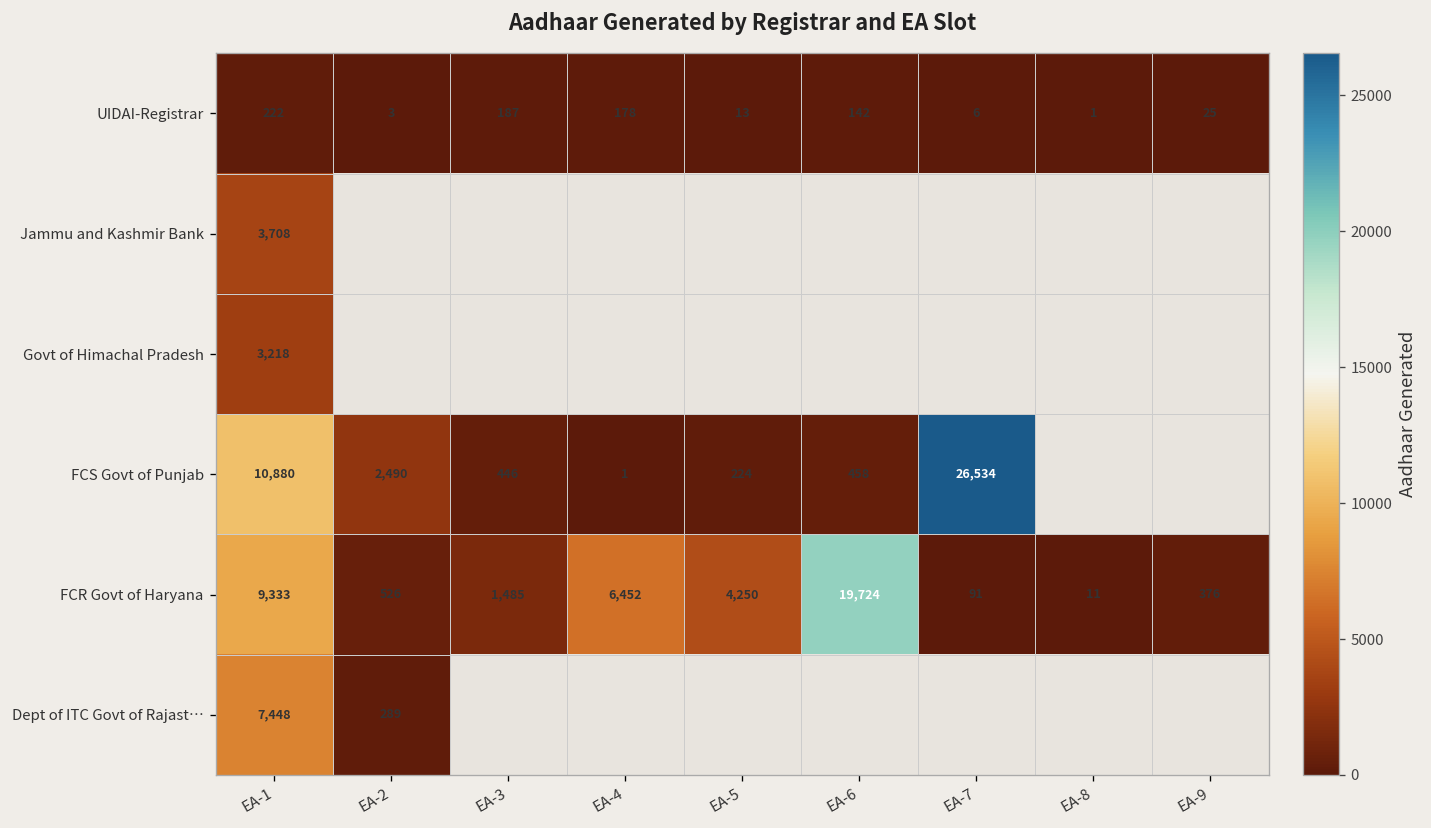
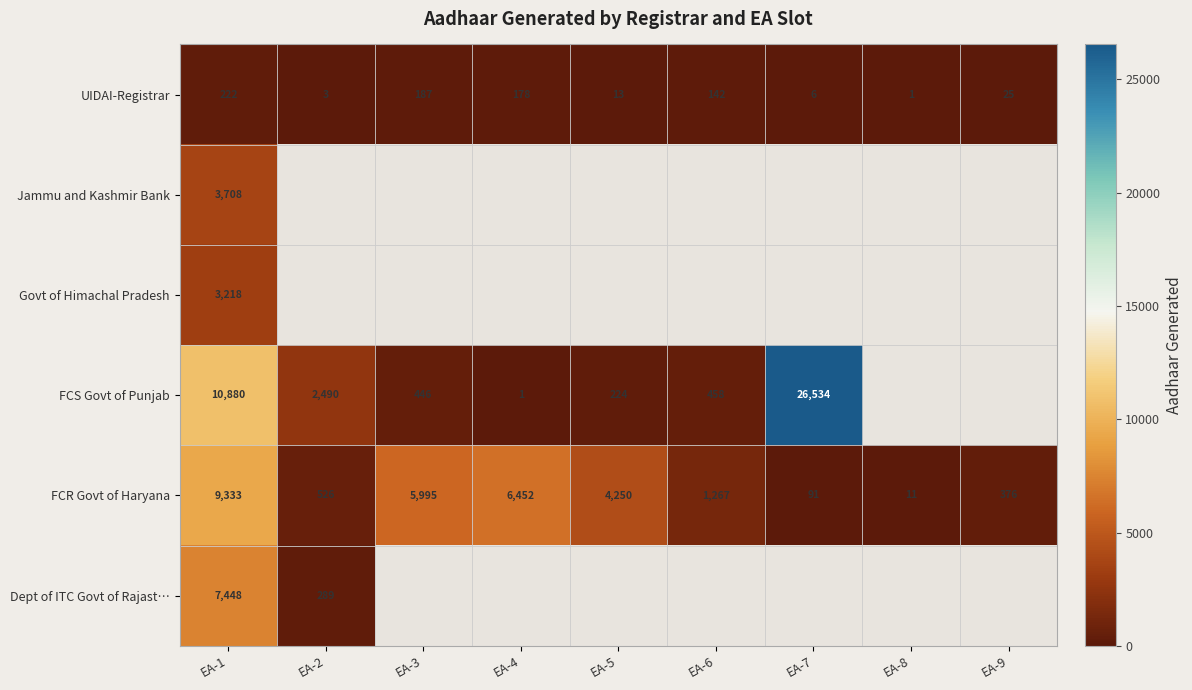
  {
    "Jammu and Kashmir Bank": {
      "EA-1": "3,708"
    },
    "Govt of Himachal Pradesh": {
      "EA-1": "3,218"
    },
    "FCS Govt of Punjab": {
      "EA-1": "10,880",
      "EA-2": "2,490",
      "EA-3": "446",
      "EA-6": "458",
      "EA-7": "26,534"
    },
    "FCR Govt of Haryana": {
      "EA-1": "9,333",
      "EA-2": "526",
-     "EA-3": "1,485",
+     "EA-3": "5,995",
      "EA-4": "6,452",
      "EA-5": "4,250",
-     "EA-6": "19,724"
+     "EA-6": "1,267"
    },
    "Dept of ITC Govt of Rajast…": {
      "EA-1": "7,448"
    }
  }
